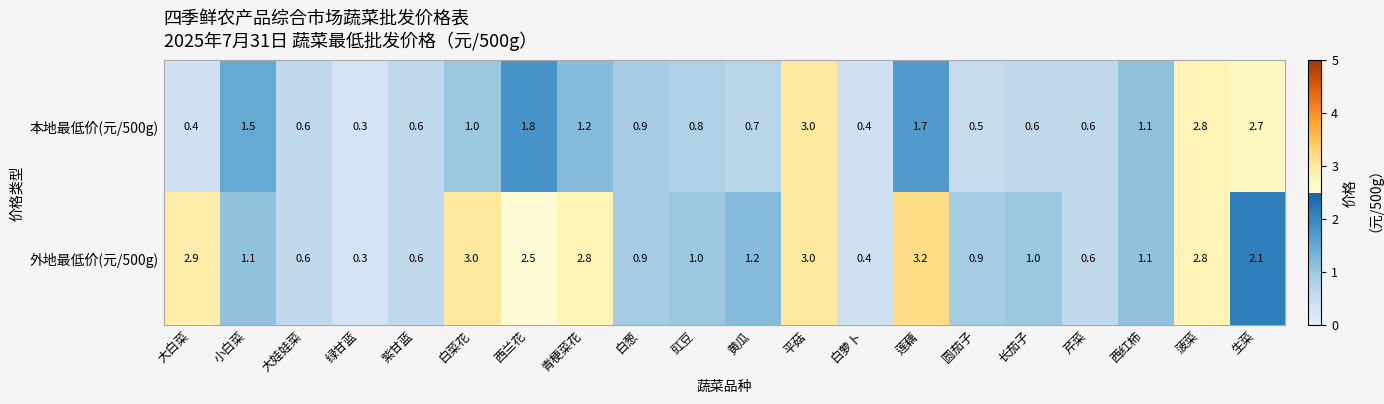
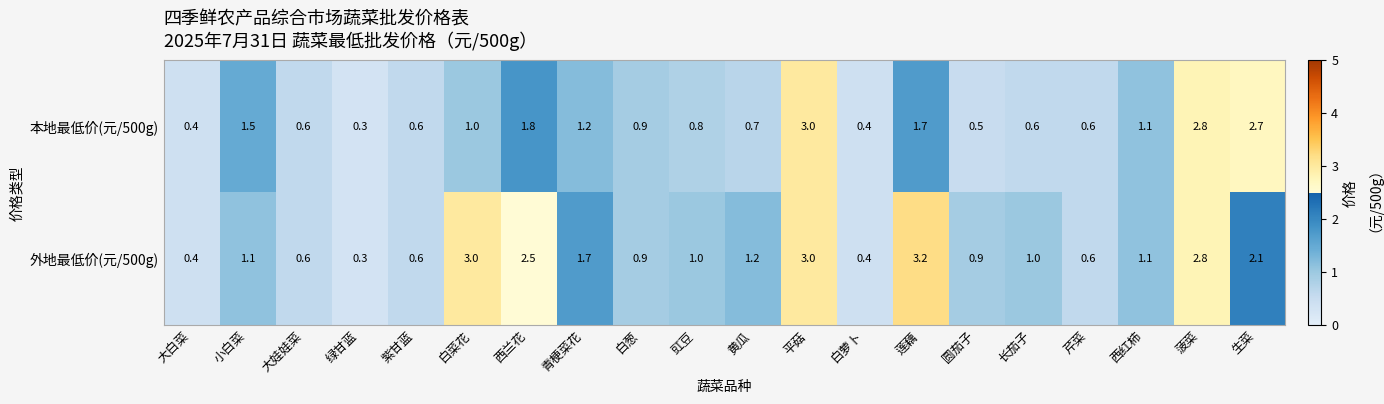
  {
    "本地最低价(元/500g)": {
      "大白菜": 0.4,
      "小白菜": 1.5,
      "大娃娃菜": 0.6,
      "绿甘蓝": 0.3,
      "紫甘蓝": 0.6,
      "白菜花": 1.0,
      "西兰花": 1.8,
      "青梗菜花": 1.2,
      "白葱": 0.9,
      "豇豆": 0.8,
      "黄瓜": 0.7,
      "平菇": 3.0,
      "白萝卜": 0.4,
      "莲藕": 1.7,
      "圆茄子": 0.5,
      "长茄子": 0.6,
      "芹菜": 0.6,
      "西红柿": 1.1,
      "菠菜": 2.8,
      "生菜": 2.7
    },
    "外地最低价(元/500g)": {
-     "大白菜": 2.9,
+     "大白菜": 0.4,
      "小白菜": 1.1,
      "大娃娃菜": 0.6,
      "绿甘蓝": 0.3,
      "紫甘蓝": 0.6,
      "白菜花": 3.0,
      "西兰花": 2.5,
-     "青梗菜花": 2.8,
+     "青梗菜花": 1.7,
      "白葱": 0.9,
      "豇豆": 1.0,
      "黄瓜": 1.2,
      "平菇": 3.0,
      "白萝卜": 0.4,
      "莲藕": 3.2,
      "圆茄子": 0.9,
      "长茄子": 1.0,
      "芹菜": 0.6,
      "西红柿": 1.1,
      "菠菜": 2.8,
      "生菜": 2.1
    }
  }
